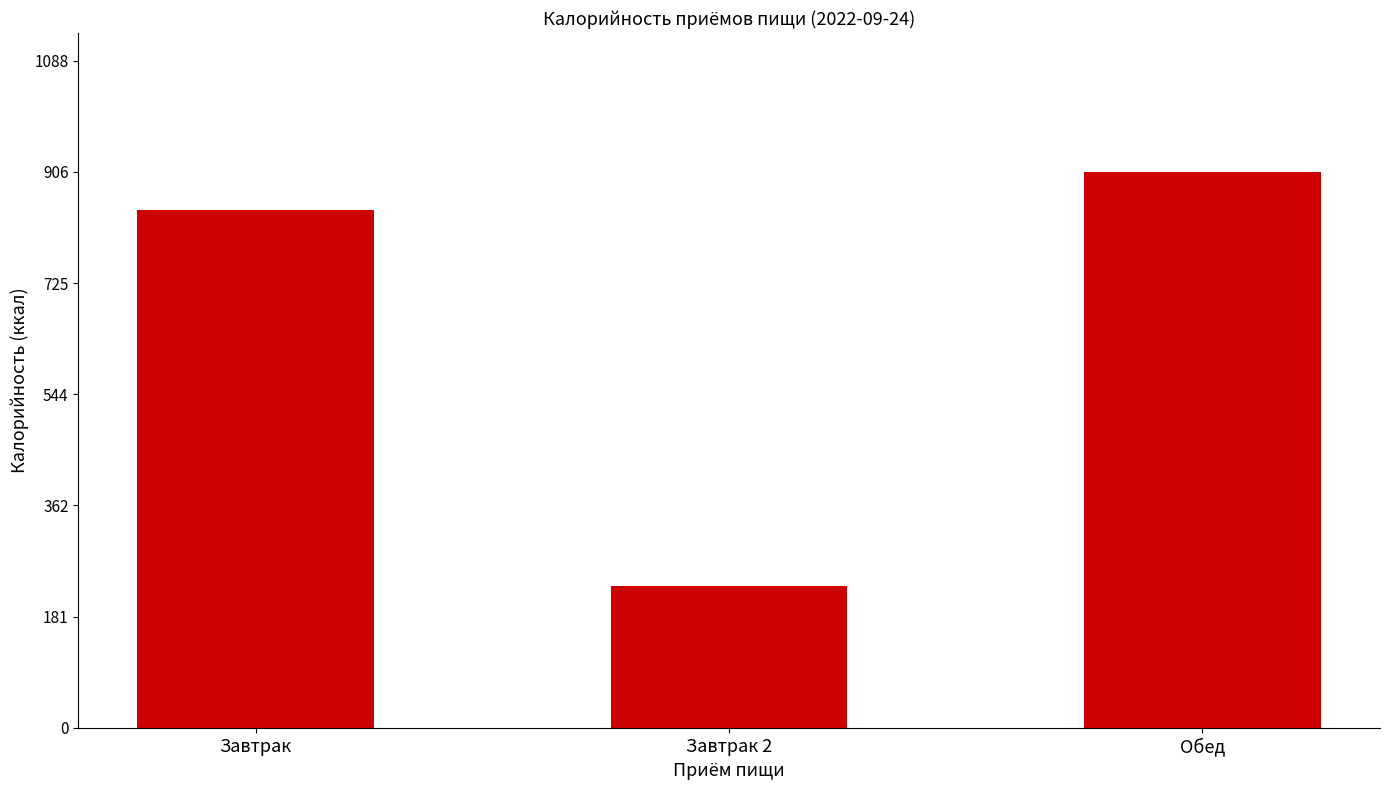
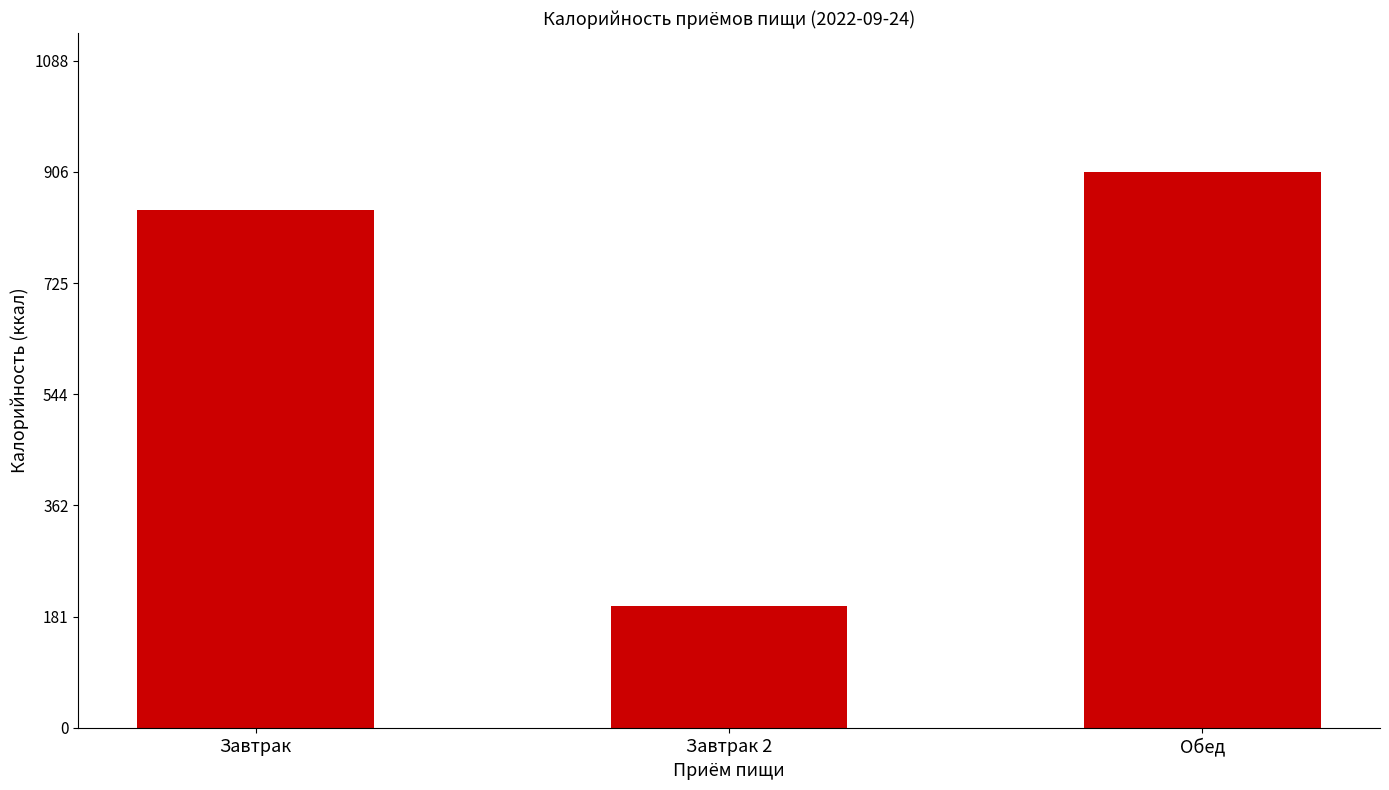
  {
    "Завтрак": 840,
-   "Завтрак 2": 230,
+   "Завтрак 2": 200,
    "Обед": 910
  }
